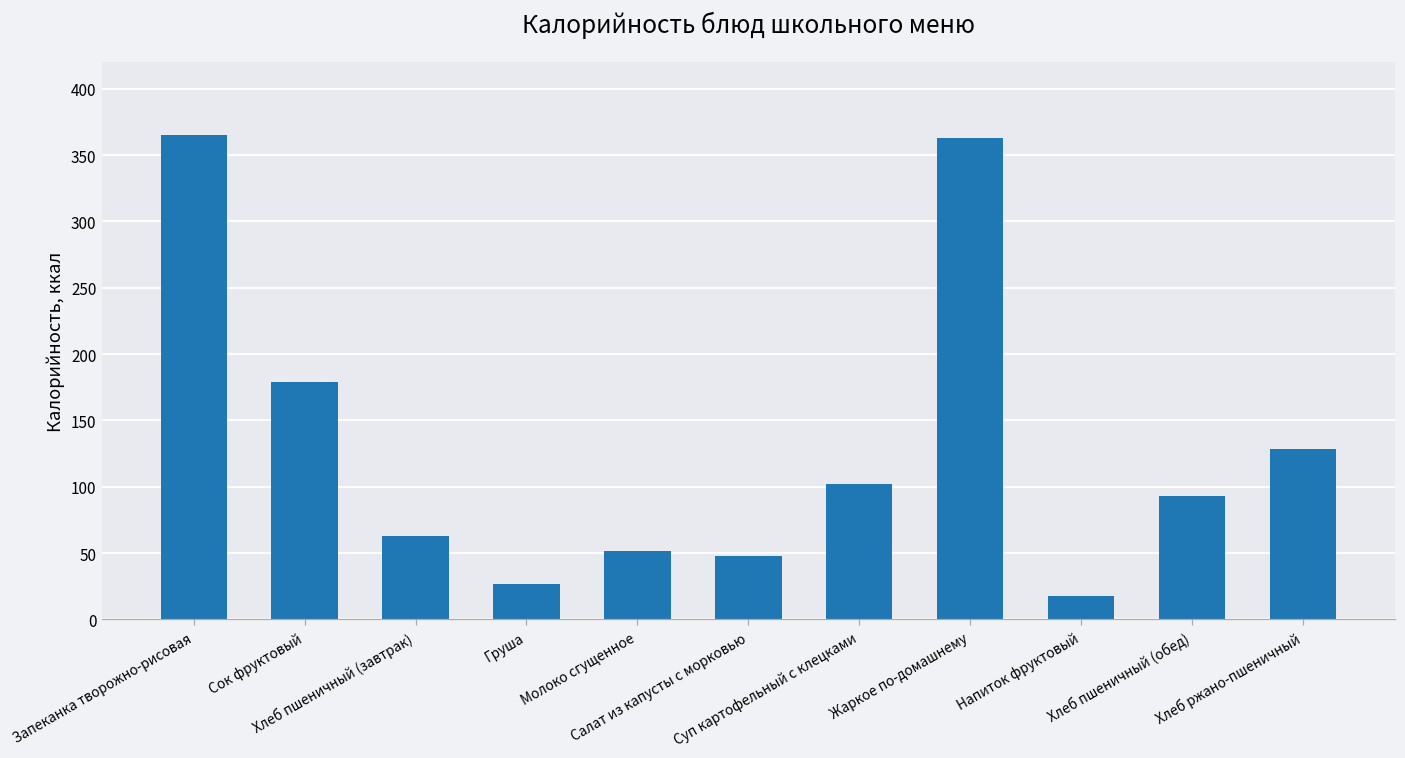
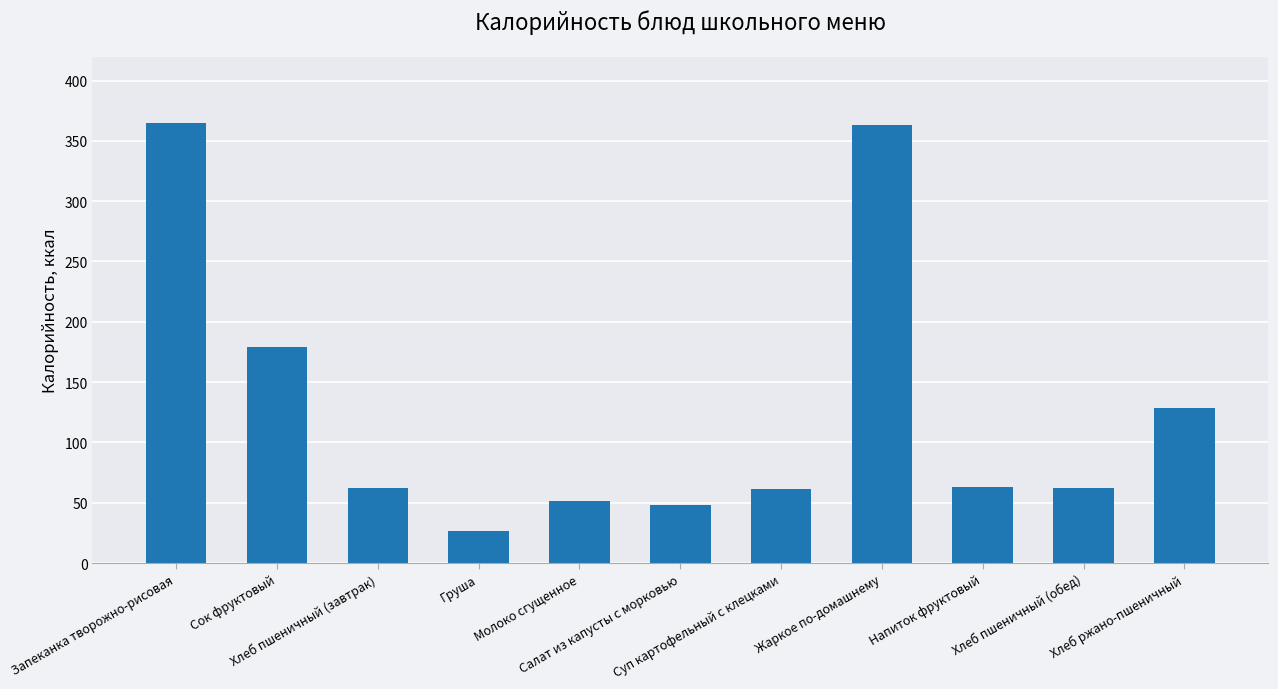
  {
    "Запеканка творожно-рисовая": 365,
    "Сок фруктовый": 179,
    "Хлеб пшеничный (завтрак)": 63,
    "Груша": 26,
    "Молоко сгущенное": 52,
    "Салат из капусты с морковью": 48,
-   "Суп картофельный с клецками": 102,
+   "Суп картофельный с клецками": 62,
    "Жаркое по-домашнему": 363,
-   "Напиток фруктовый": 17,
-   "Хлеб пшеничный (обед)": 93,
+   "Напиток фруктовый": 63,
+   "Хлеб пшеничный (обед)": 63,
    "Хлеб ржано-пшеничный": 128
  }
